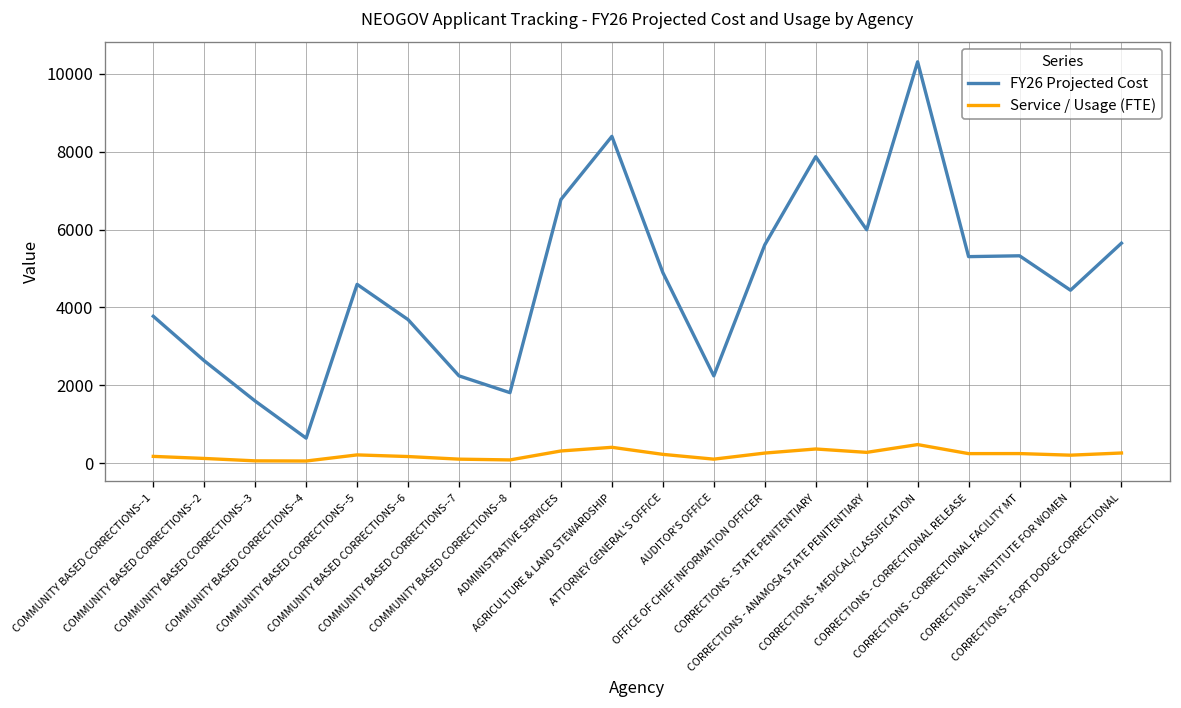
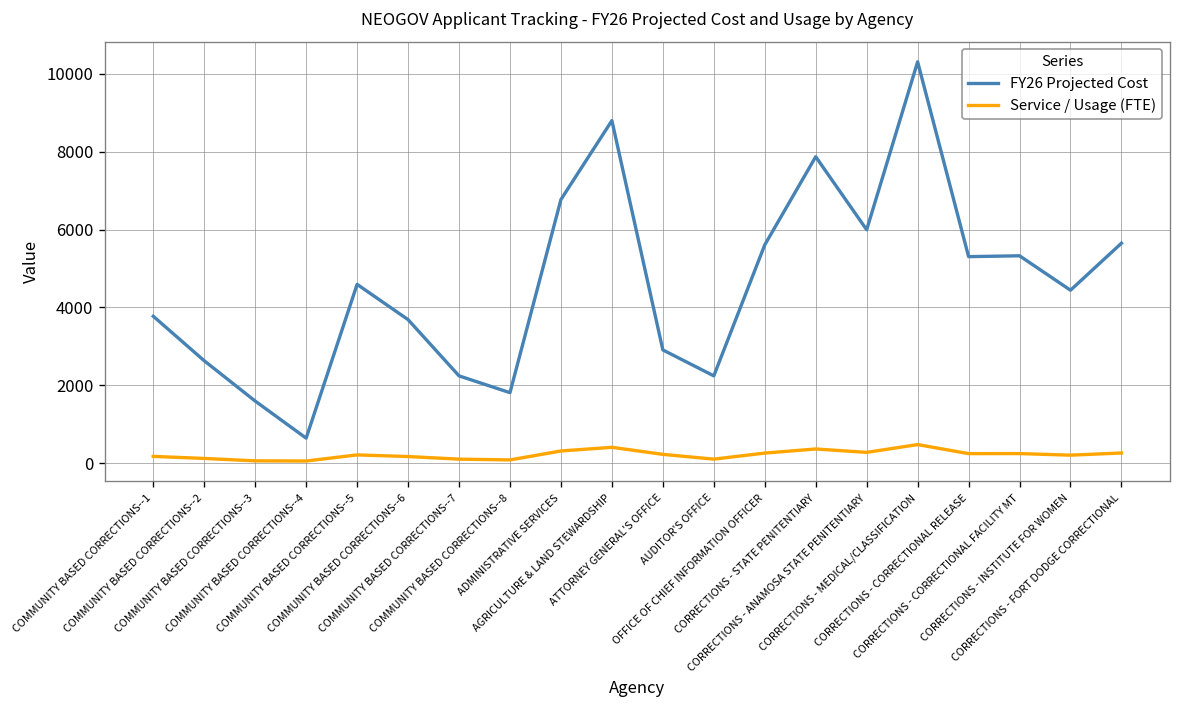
  {
    "FY26 Projected Cost": {
      "COMMUNITY BASED CORRECTIONS--1": 3800,
      "COMMUNITY BASED CORRECTIONS--2": 2600,
      "COMMUNITY BASED CORRECTIONS--3": 1600,
      "COMMUNITY BASED CORRECTIONS--4": 600,
      "COMMUNITY BASED CORRECTIONS--5": 4600,
      "COMMUNITY BASED CORRECTIONS--6": 3700,
      "COMMUNITY BASED CORRECTIONS--7": 2200,
      "COMMUNITY BASED CORRECTIONS--8": 1800,
      "ADMINISTRATIVE SERVICES": 6800,
-     "AGRICULTURE & LAND STEWARDSHIP": 8400,
-     "ATTORNEY GENERAL'S OFFICE": 4900,
+     "AGRICULTURE & LAND STEWARDSHIP": 8800,
+     "ATTORNEY GENERAL'S OFFICE": 2900,
      "AUDITOR'S OFFICE": 2200,
      "OFFICE OF CHIEF INFORMATION OFFICER": 5600,
      "CORRECTIONS - STATE PENITENTIARY": 7900,
      "CORRECTIONS - ANAMOSA STATE PENITENTIARY": 6000,
      "CORRECTIONS - MEDICAL/CLASSIFICATION": 10300,
      "CORRECTIONS - CORRECTIONAL RELEASE": 5300,
      "CORRECTIONS - CORRECTIONAL FACILITY MT": 5300,
      "CORRECTIONS - INSTITUTE FOR WOMEN": 4400,
      "CORRECTIONS - FORT DODGE CORRECTIONAL": 5600
    },
    "Service / Usage (FTE)": {
      "COMMUNITY BASED CORRECTIONS--1": 200,
      "COMMUNITY BASED CORRECTIONS--2": 100,
      "COMMUNITY BASED CORRECTIONS--3": 100,
      "COMMUNITY BASED CORRECTIONS--4": 100,
      "COMMUNITY BASED CORRECTIONS--5": 200,
      "COMMUNITY BASED CORRECTIONS--6": 200,
      "COMMUNITY BASED CORRECTIONS--7": 100,
      "COMMUNITY BASED CORRECTIONS--8": 100,
      "ADMINISTRATIVE SERVICES": 300,
      "AGRICULTURE & LAND STEWARDSHIP": 400,
      "ATTORNEY GENERAL'S OFFICE": 200,
      "AUDITOR'S OFFICE": 100,
      "OFFICE OF CHIEF INFORMATION OFFICER": 300,
      "CORRECTIONS - STATE PENITENTIARY": 400,
      "CORRECTIONS - ANAMOSA STATE PENITENTIARY": 300,
      "CORRECTIONS - MEDICAL/CLASSIFICATION": 500,
      "CORRECTIONS - CORRECTIONAL RELEASE": 200,
      "CORRECTIONS - CORRECTIONAL FACILITY MT": 200,
      "CORRECTIONS - INSTITUTE FOR WOMEN": 200,
      "CORRECTIONS - FORT DODGE CORRECTIONAL": 300
    }
  }
